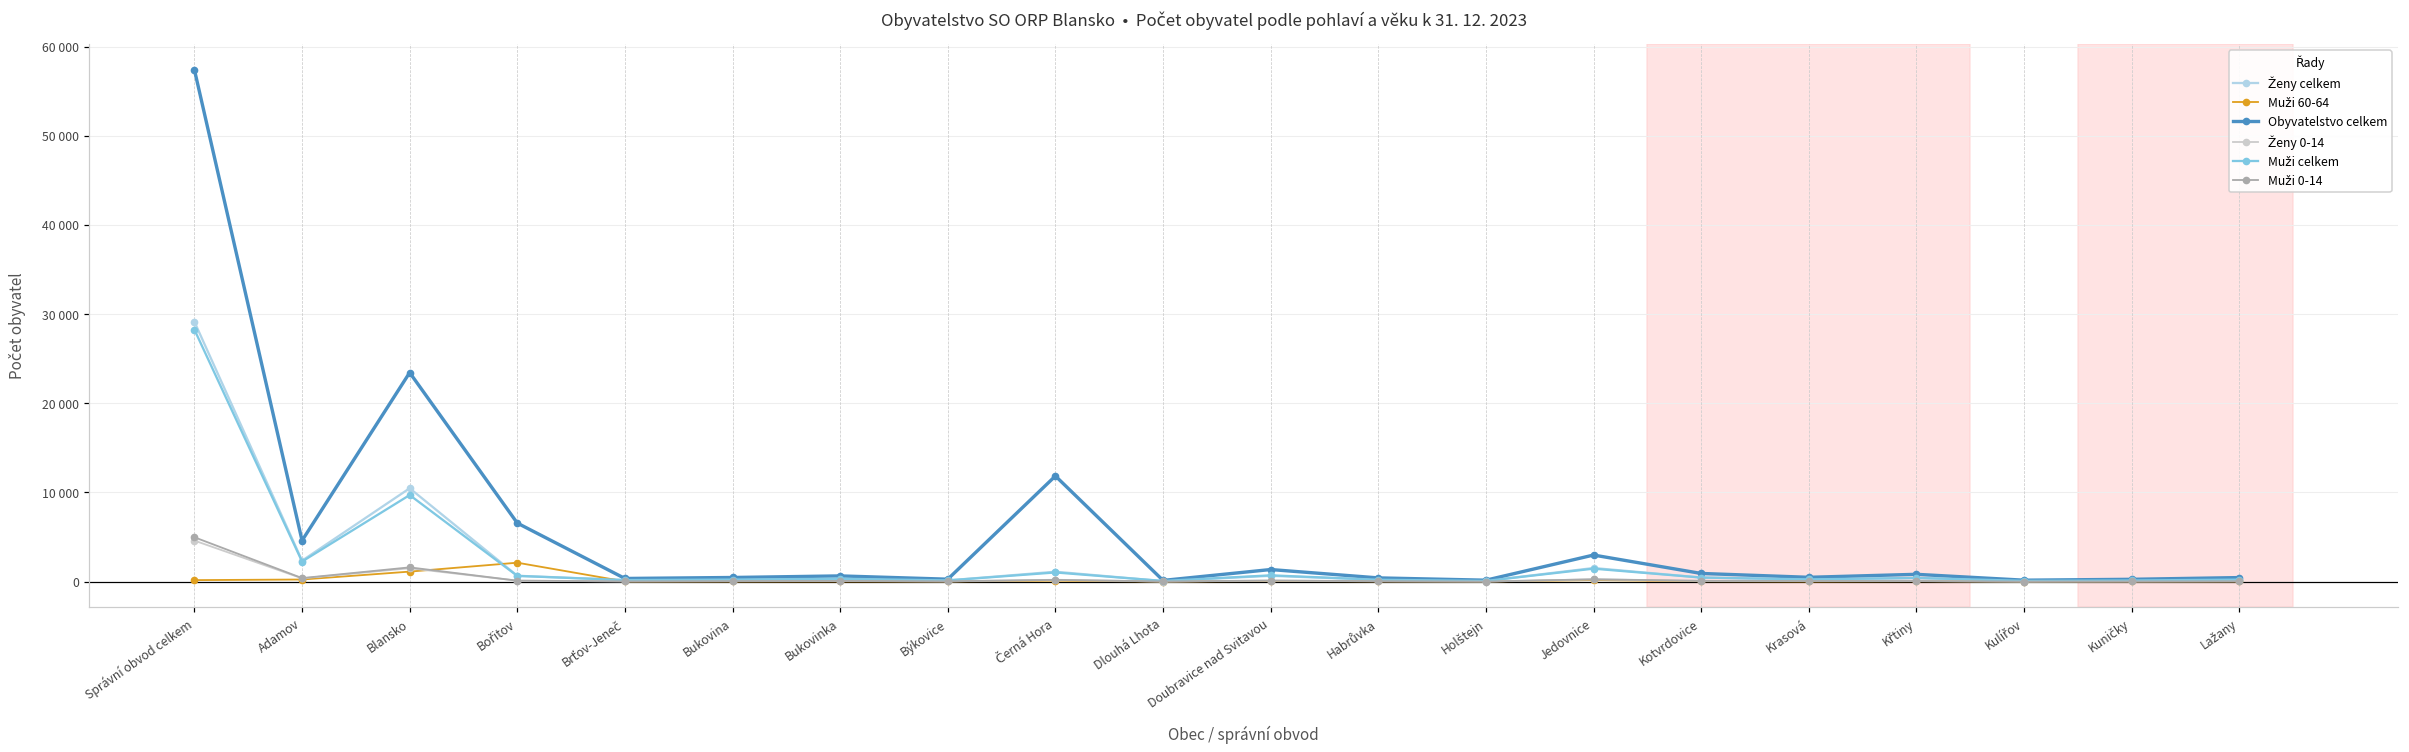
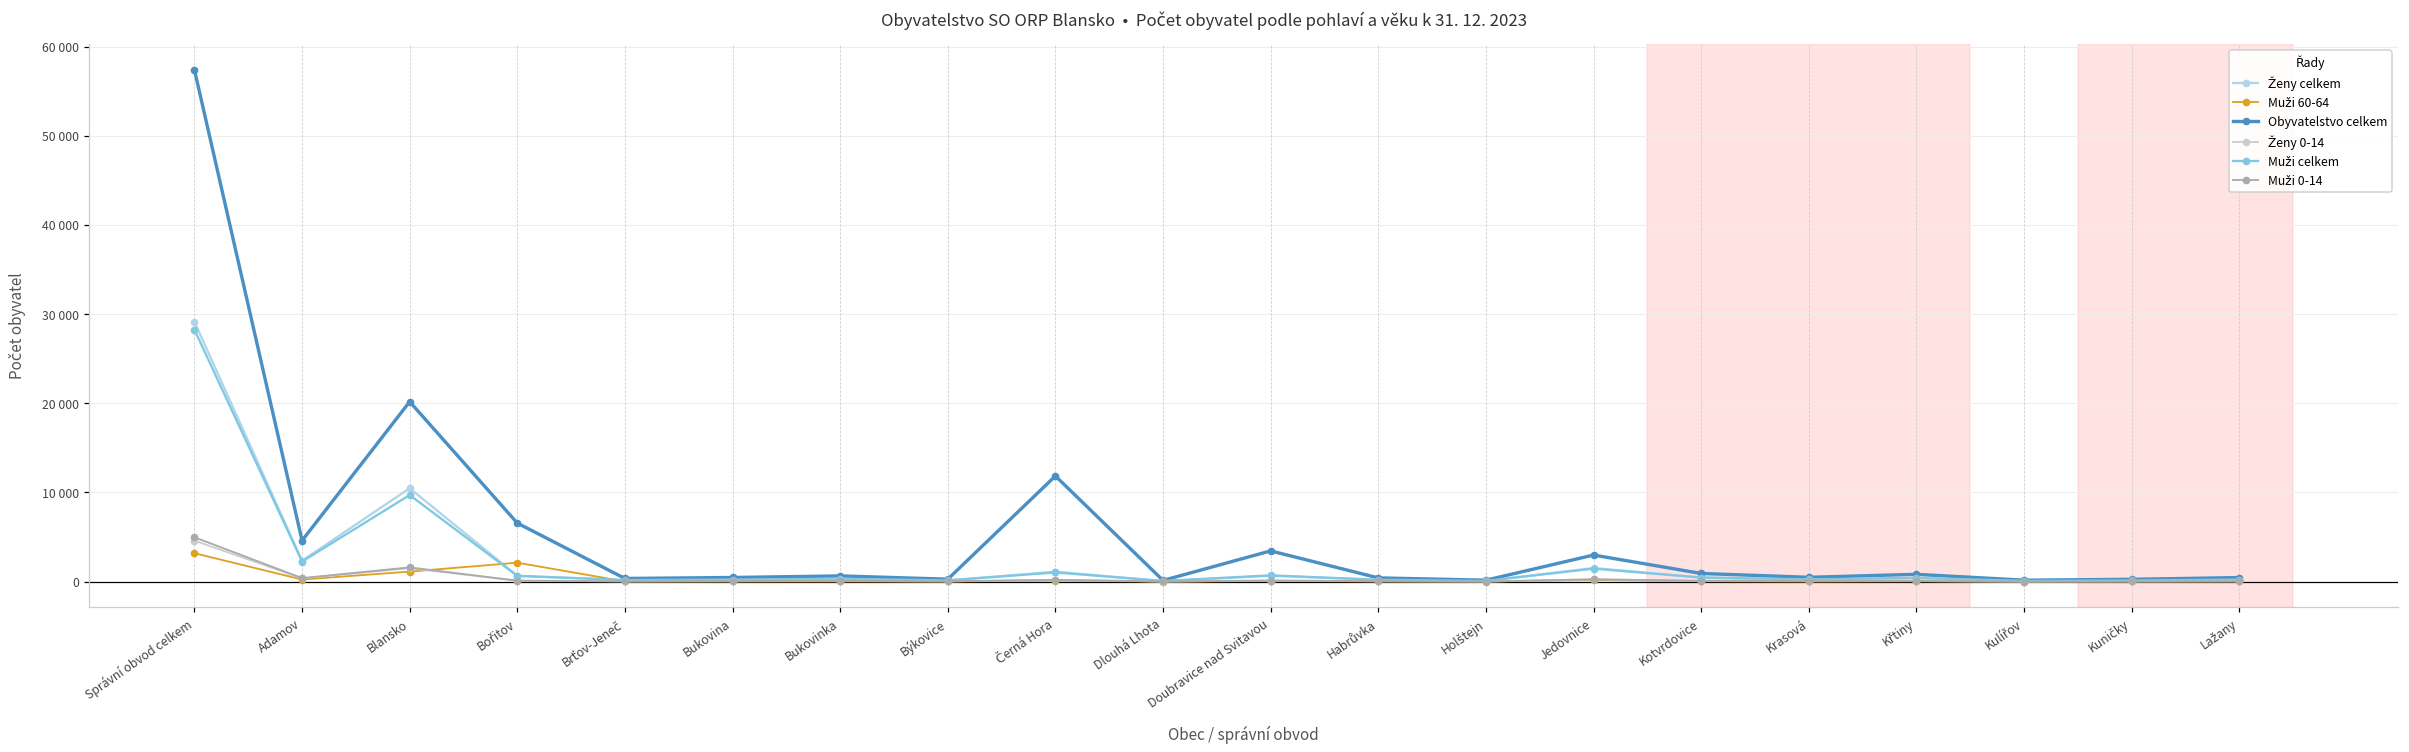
  {
    "Muži 60-64": {
-     "Správní obvod celkem": 0,
+     "Správní obvod celkem": 3000,
      "Blansko": 1000,
      "Bořitov": 2000
    },
    "Obyvatelstvo celkem": {
      "Správní obvod celkem": 57000,
      "Adamov": 5000,
-     "Blansko": 23000,
+     "Blansko": 20000,
      "Bořitov": 7000,
      "Bukovinka": 1000,
      "Černá Hora": 12000,
-     "Doubravice nad Svitavou": 1000,
+     "Doubravice nad Svitavou": 3000,
      "Jedovnice": 3000,
      "Kotvrdovice": 1000,
      "Křtiny": 1000
    }
  }
